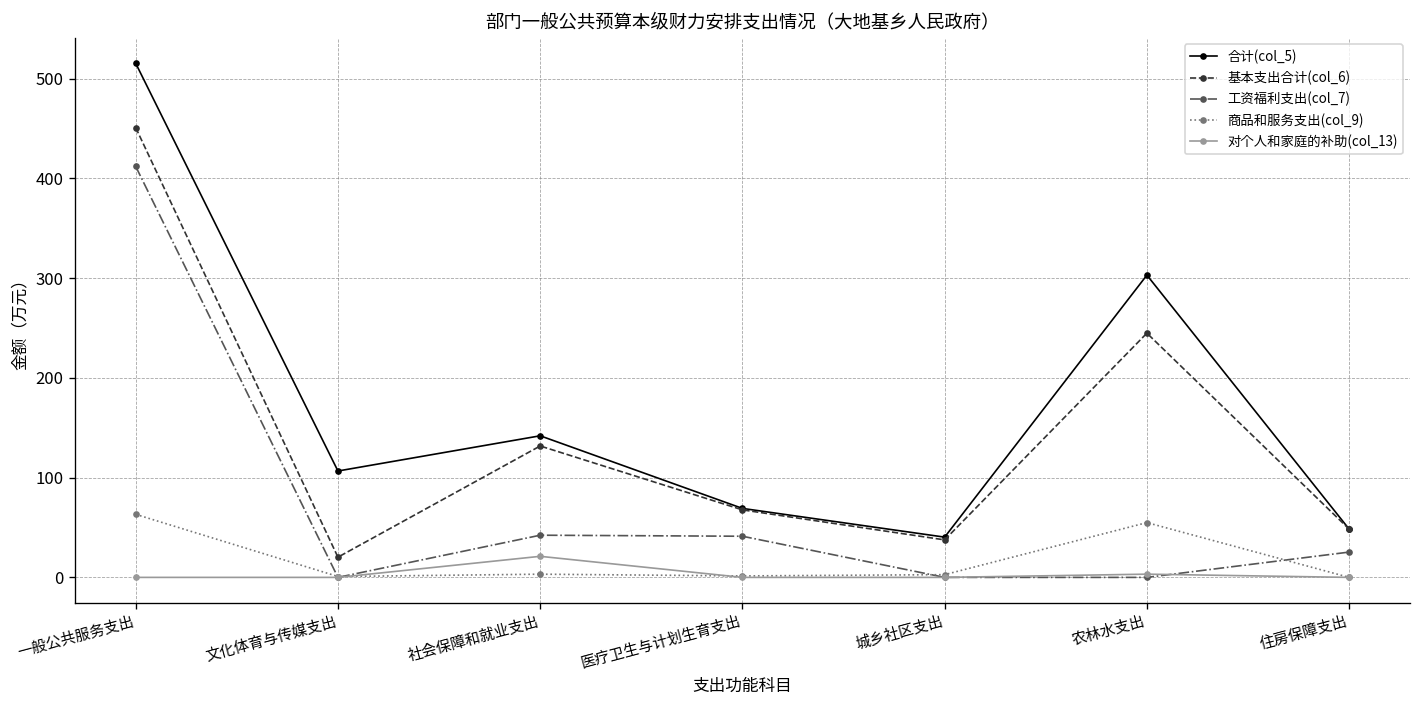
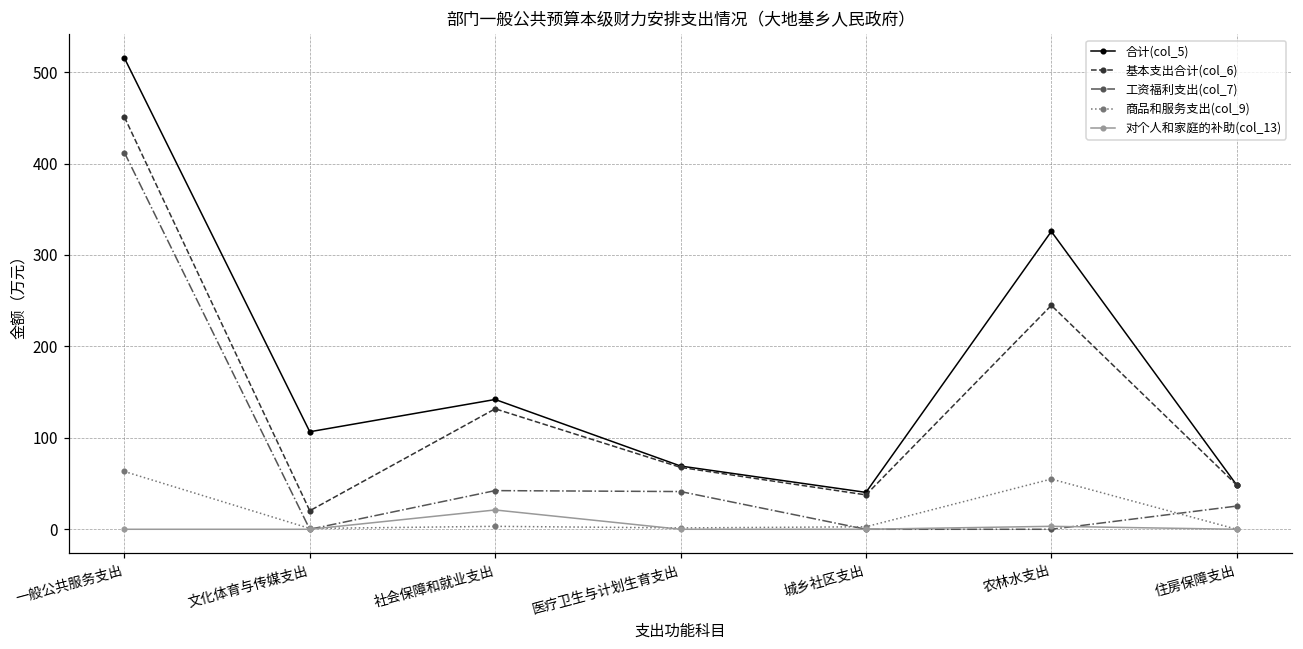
  {
    "合计(col_5)": {
      "一般公共服务支出": 520,
      "文化体育与传媒支出": 110,
      "社会保障和就业支出": 140,
-     "农林水支出": 300
+     "农林水支出": 330
    }
  }
